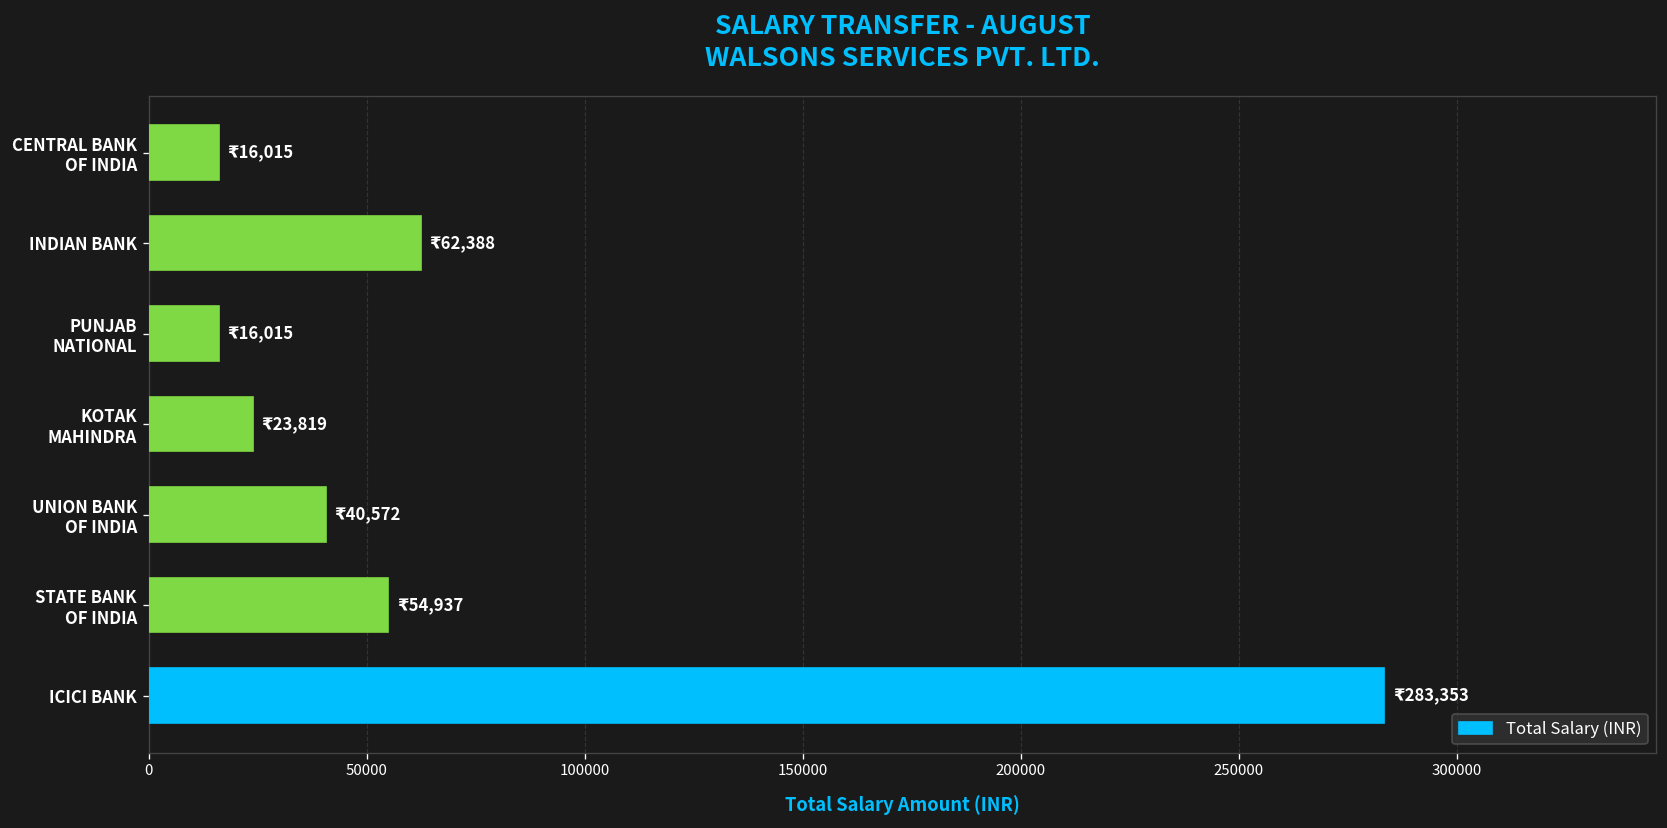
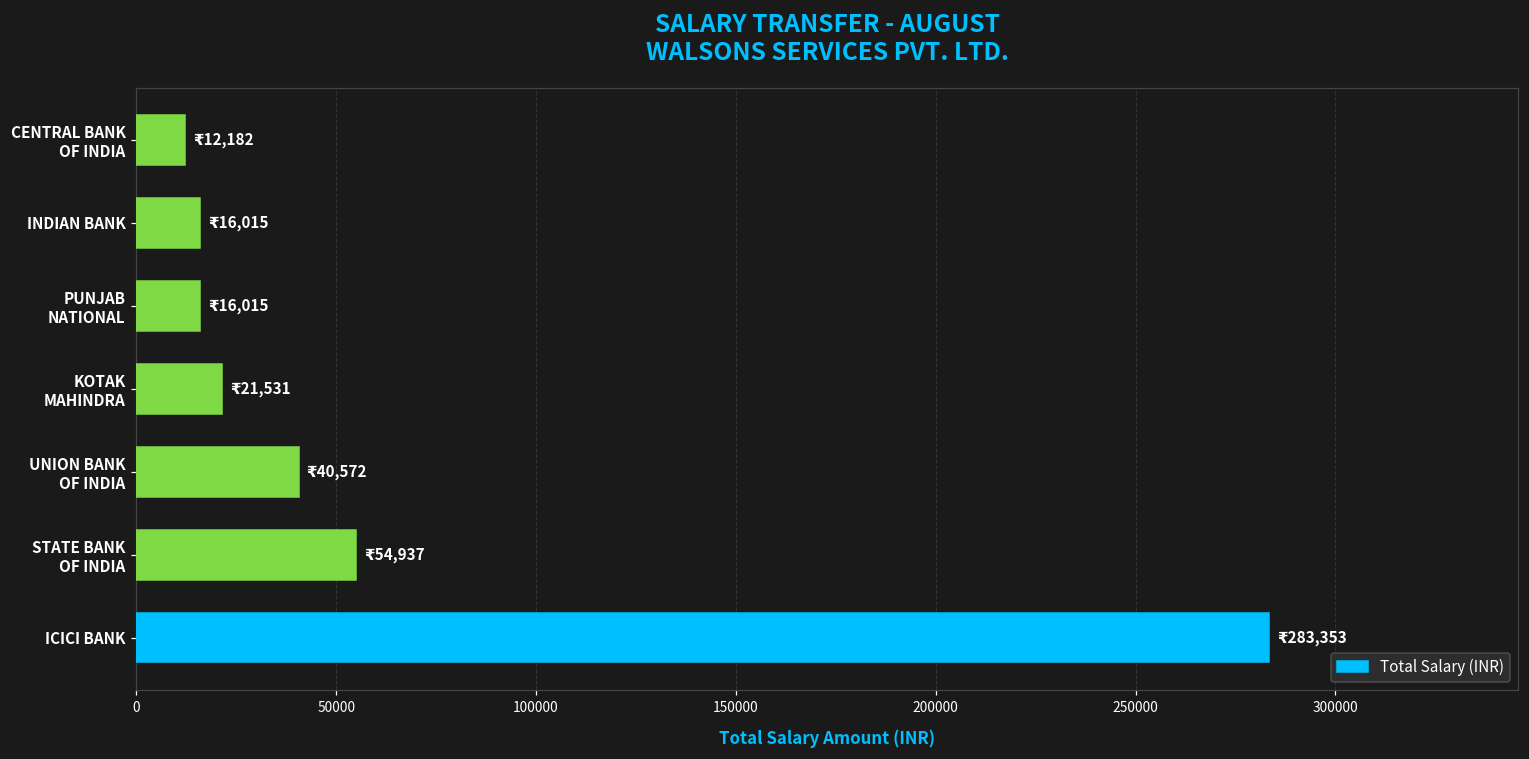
  {
-   "CENTRAL BANK OF INDIA": "16,015",
-   "INDIAN BANK": "62,388",
+   "CENTRAL BANK OF INDIA": "12,182",
+   "INDIAN BANK": "16,015",
    "PUNJAB NATIONAL": "16,015",
-   "KOTAK MAHINDRA": "23,819",
+   "KOTAK MAHINDRA": "21,531",
    "UNION BANK OF INDIA": "40,572",
    "STATE BANK OF INDIA": "54,937",
    "ICICI BANK": "283,353"
  }
